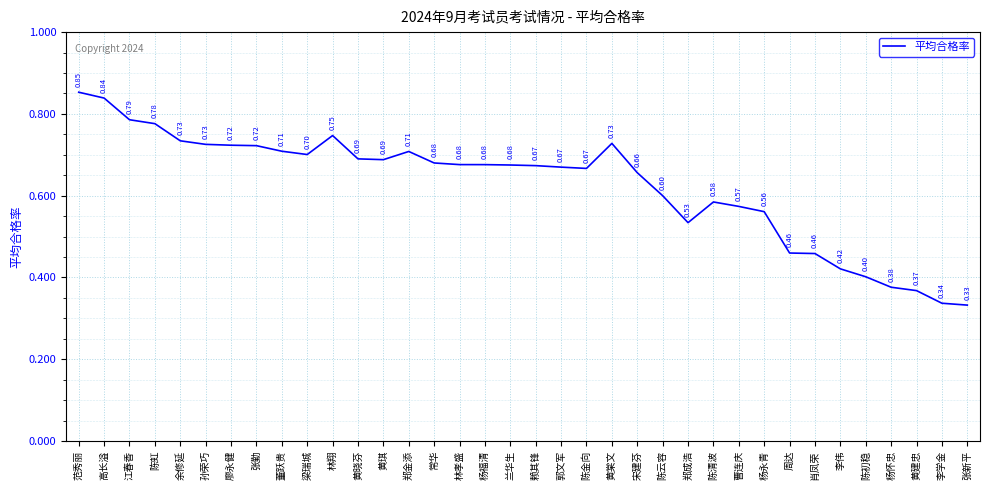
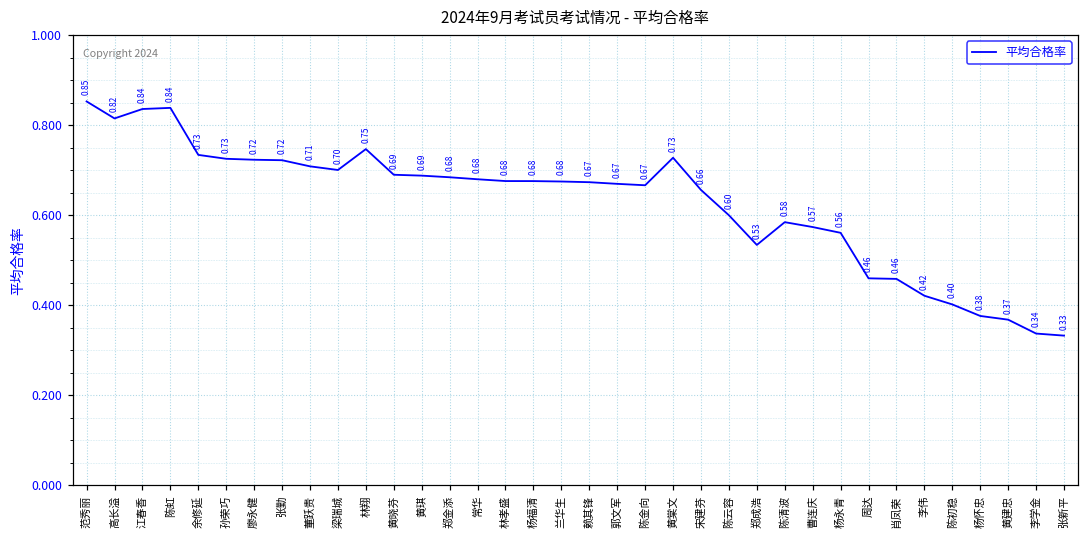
  {
    "范秀丽": 0.85,
-   "高长溢": 0.84,
-   "江春香": 0.79,
-   "陈虹": 0.78,
+   "高长溢": 0.82,
+   "江春香": 0.84,
+   "陈虹": 0.84,
    "余修延": 0.73,
    "孙荣巧": 0.73,
    "廖永健": 0.72,
    "张勤": 0.72,
    "董跃贵": 0.71,
    "梁瑞城": 0.70,
    "林翔": 0.75,
    "黄晓芬": 0.69,
    "黄琪": 0.69,
-   "郑金添": 0.71,
+   "郑金添": 0.68,
    "常华": 0.68,
    "林孝盛": 0.68,
    "杨福清": 0.68,
    "兰华生": 0.68,
    "赖其锋": 0.67,
    "郭文军": 0.67,
    "陈金向": 0.67,
    "黄棠文": 0.73,
    "宋建芬": 0.66,
    "陈云容": 0.60,
    "郑成浩": 0.53,
    "陈清波": 0.58,
    "曹连庆": 0.57,
    "杨永青": 0.56,
    "周达": 0.46,
    "肖凤荣": 0.46,
    "李伟": 0.42,
    "陈初稳": 0.40,
    "杨怀忠": 0.38,
    "黄建忠": 0.37,
    "李学金": 0.34,
    "张新平": 0.33
  }
